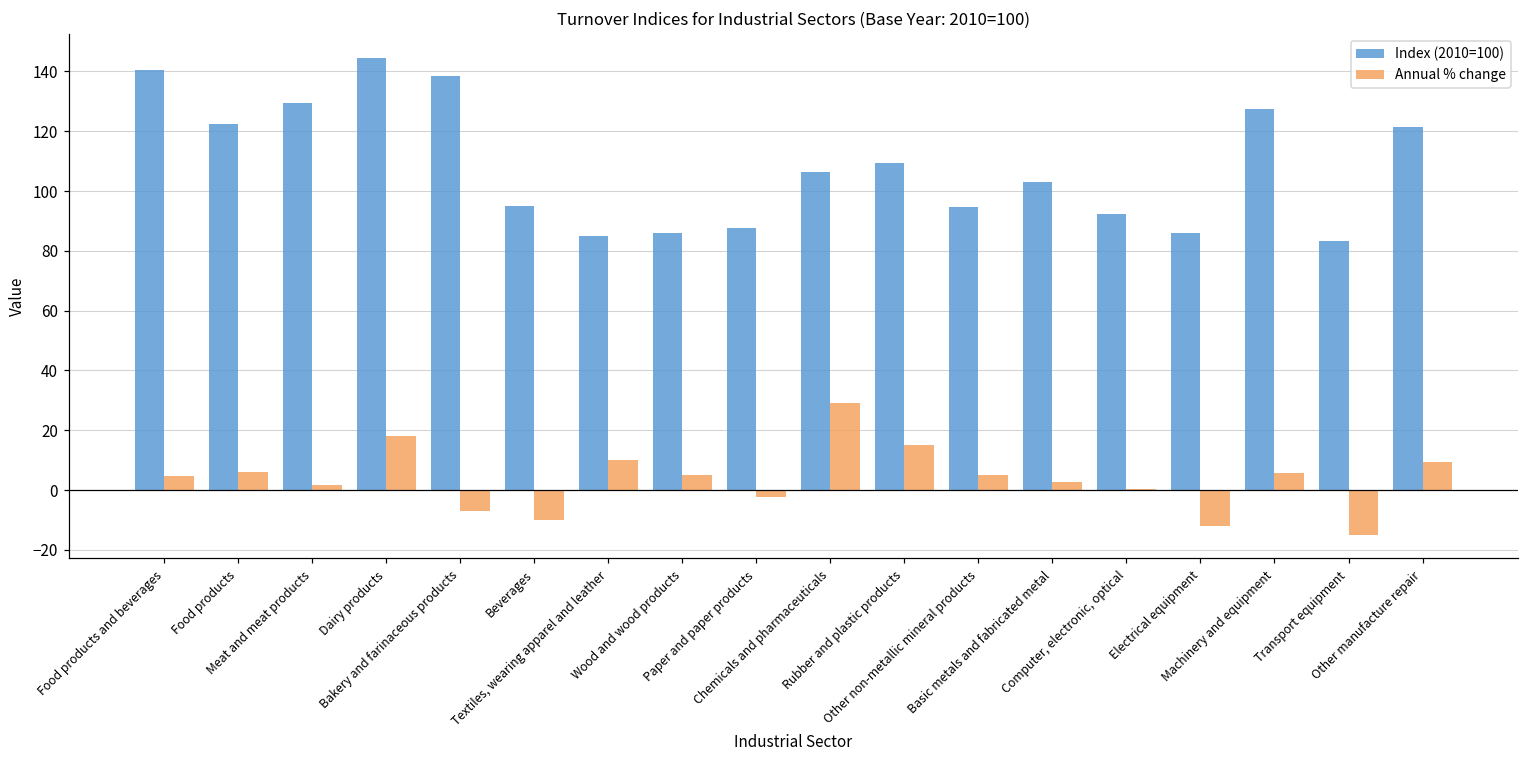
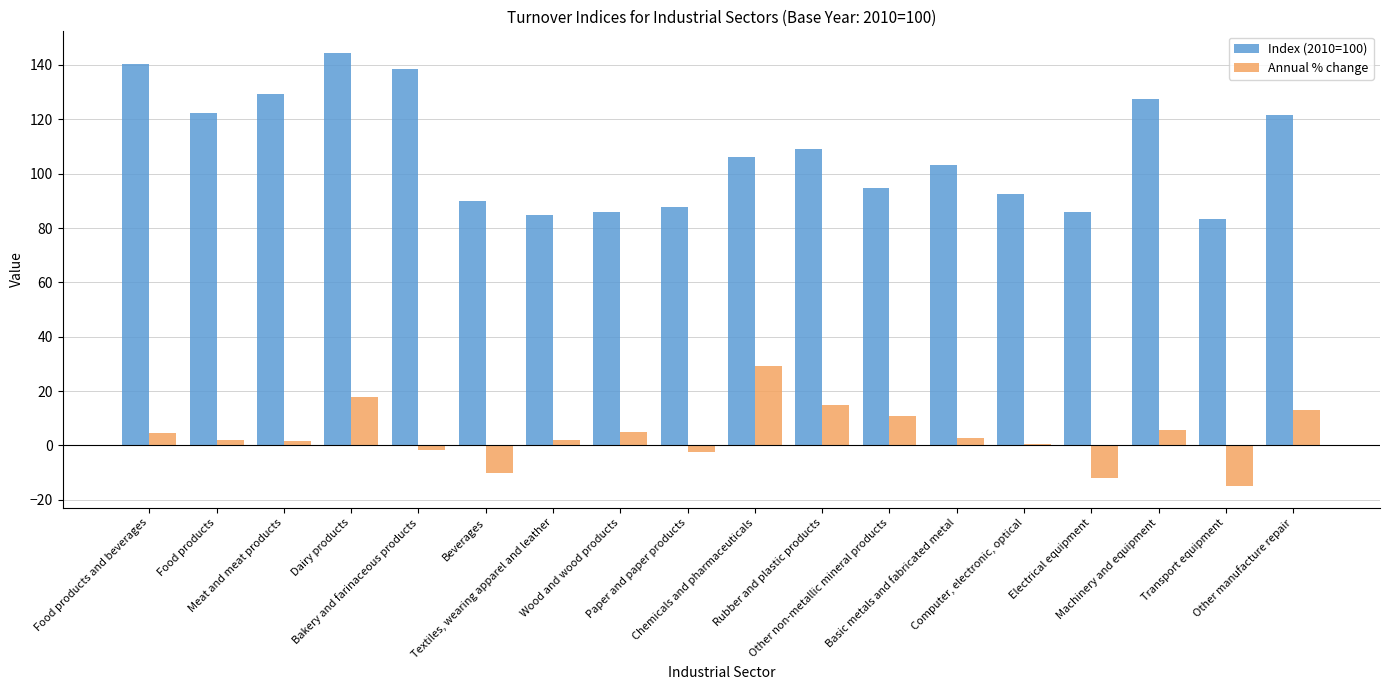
  {
    "Index (2010=100)": {
      "Food products and beverages": 140,
      "Food products": 122,
      "Meat and meat products": 129,
      "Dairy products": 144,
      "Bakery and farinaceous products": 138,
-     "Beverages": 95,
+     "Beverages": 90,
      "Textiles, wearing apparel and leather": 85,
      "Wood and wood products": 86,
      "Paper and paper products": 88,
      "Chemicals and pharmaceuticals": 106,
      "Rubber and plastic products": 109,
      "Other non-metallic mineral products": 95,
      "Basic metals and fabricated metal": 103,
      "Computer, electronic, optical": 92,
      "Electrical equipment": 86,
      "Machinery and equipment": 127,
      "Transport equipment": 83,
      "Other manufacture repair": 121
    },
    "Annual % change": {
      "Food products and beverages": 5,
-     "Food products": 6,
+     "Food products": 2,
      "Meat and meat products": 2,
      "Dairy products": 18,
-     "Bakery and farinaceous products": -7,
+     "Bakery and farinaceous products": -2,
      "Beverages": -10,
-     "Textiles, wearing apparel and leather": 10,
+     "Textiles, wearing apparel and leather": 2,
      "Wood and wood products": 5,
      "Paper and paper products": -2,
      "Chemicals and pharmaceuticals": 29,
      "Rubber and plastic products": 15,
-     "Other non-metallic mineral products": 5,
+     "Other non-metallic mineral products": 11,
      "Basic metals and fabricated metal": 3,
      "Electrical equipment": -12,
      "Machinery and equipment": 6,
      "Transport equipment": -15,
-     "Other manufacture repair": 9
+     "Other manufacture repair": 13
    }
  }
